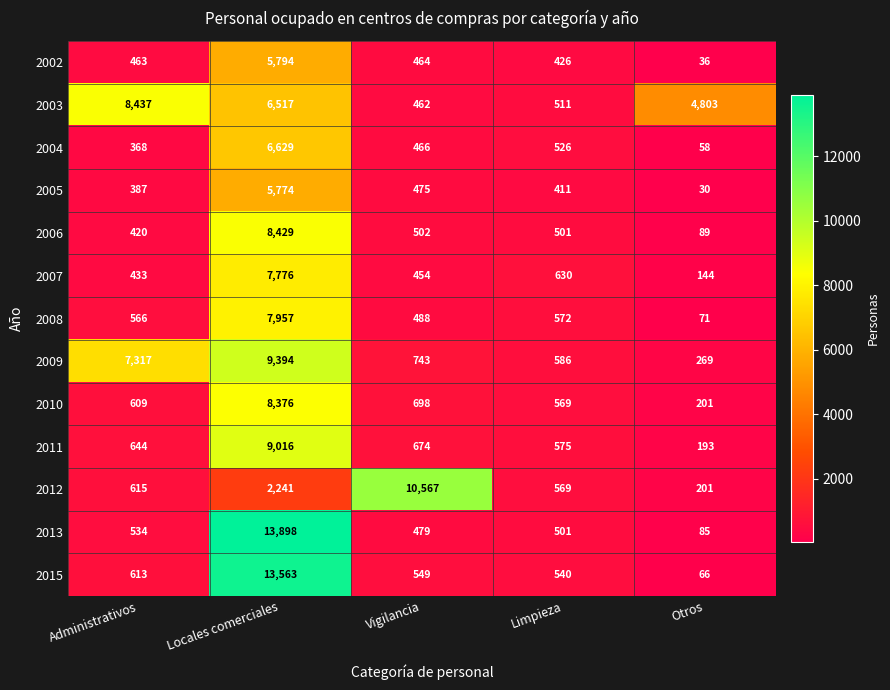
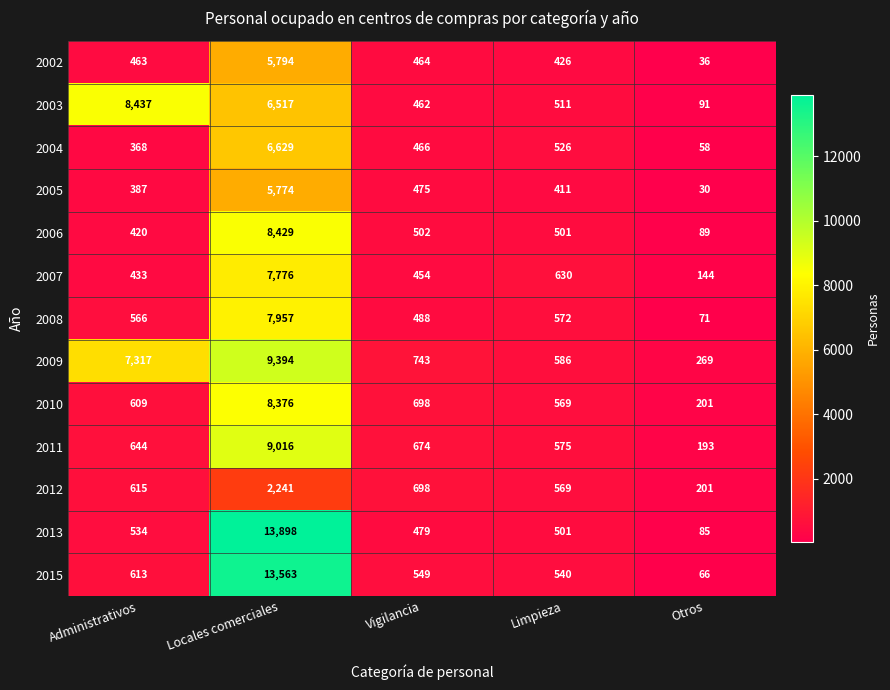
  {
    "2002": {
      "Administrativos": "463",
      "Locales comerciales": "5,794",
      "Vigilancia": "464",
      "Limpieza": "426",
      "Otros": "36"
    },
    "2003": {
      "Administrativos": "8,437",
      "Locales comerciales": "6,517",
      "Vigilancia": "462",
      "Limpieza": "511",
-     "Otros": "4,803"
+     "Otros": "91"
    },
    "2004": {
      "Administrativos": "368",
      "Locales comerciales": "6,629",
      "Vigilancia": "466",
      "Limpieza": "526",
      "Otros": "58"
    },
    "2005": {
      "Administrativos": "387",
      "Locales comerciales": "5,774",
      "Vigilancia": "475",
      "Limpieza": "411",
      "Otros": "30"
    },
    "2006": {
      "Administrativos": "420",
      "Locales comerciales": "8,429",
      "Vigilancia": "502",
      "Limpieza": "501",
      "Otros": "89"
    },
    "2007": {
      "Administrativos": "433",
      "Locales comerciales": "7,776",
      "Vigilancia": "454",
      "Limpieza": "630",
      "Otros": "144"
    },
    "2008": {
      "Administrativos": "566",
      "Locales comerciales": "7,957",
      "Vigilancia": "488",
      "Limpieza": "572",
      "Otros": "71"
    },
    "2009": {
      "Administrativos": "7,317",
      "Locales comerciales": "9,394",
      "Vigilancia": "743",
      "Limpieza": "586",
      "Otros": "269"
    },
    "2010": {
      "Administrativos": "609",
      "Locales comerciales": "8,376",
      "Vigilancia": "698",
      "Limpieza": "569",
      "Otros": "201"
    },
    "2011": {
      "Administrativos": "644",
      "Locales comerciales": "9,016",
      "Vigilancia": "674",
      "Limpieza": "575",
      "Otros": "193"
    },
    "2012": {
      "Administrativos": "615",
      "Locales comerciales": "2,241",
-     "Vigilancia": "10,567",
+     "Vigilancia": "698",
      "Limpieza": "569",
      "Otros": "201"
    },
    "2013": {
      "Administrativos": "534",
      "Locales comerciales": "13,898",
      "Vigilancia": "479",
      "Limpieza": "501",
      "Otros": "85"
    },
    "2015": {
      "Administrativos": "613",
      "Locales comerciales": "13,563",
      "Vigilancia": "549",
      "Limpieza": "540",
      "Otros": "66"
    }
  }
